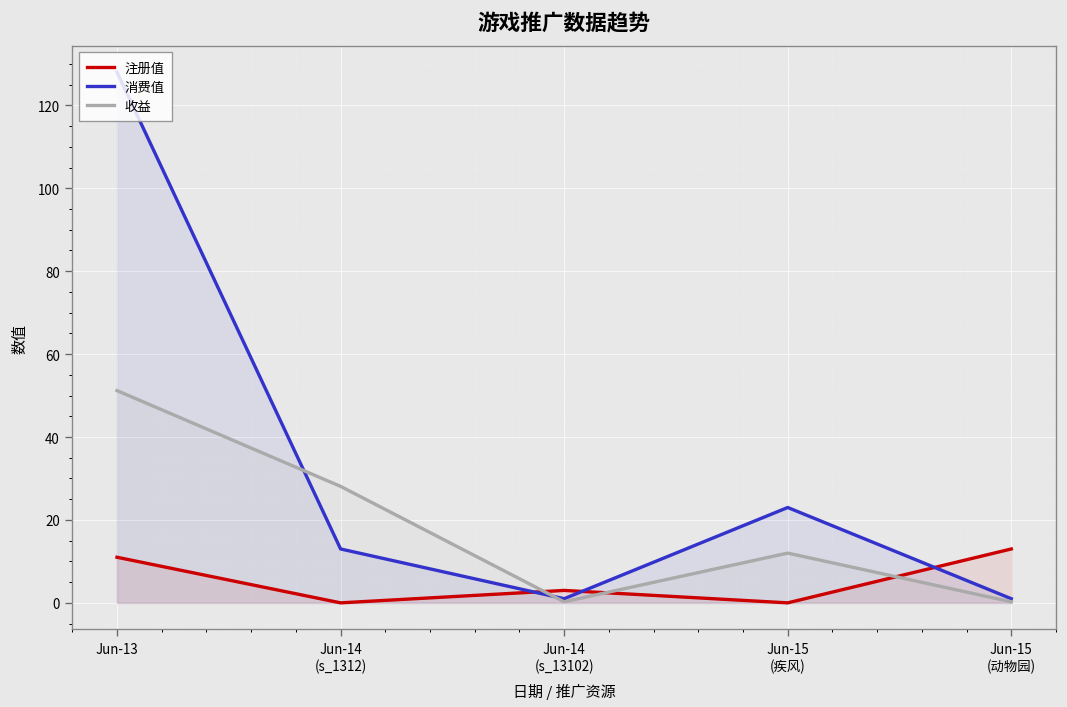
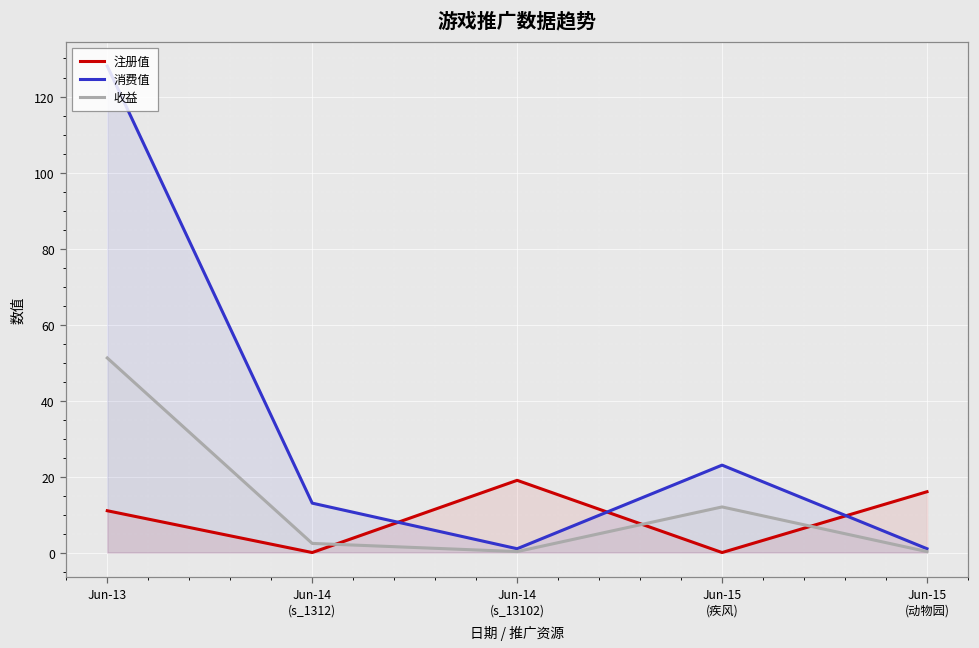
  {
    "注册值": {
      "Jun-13": 11,
      "Jun-14 (s_1312)": 0,
-     "Jun-14 (s_13102)": 3,
+     "Jun-14 (s_13102)": 19,
      "Jun-15 (疾风)": 0,
-     "Jun-15 (动物园)": 13
+     "Jun-15 (动物园)": 16
    },
    "消费值": {
      "Jun-14 (s_1312)": 13,
      "Jun-15 (疾风)": 23
    },
    "收益": {
      "Jun-13": 51,
-     "Jun-14 (s_1312)": 28,
+     "Jun-14 (s_1312)": 2,
      "Jun-15 (疾风)": 12
    }
  }
